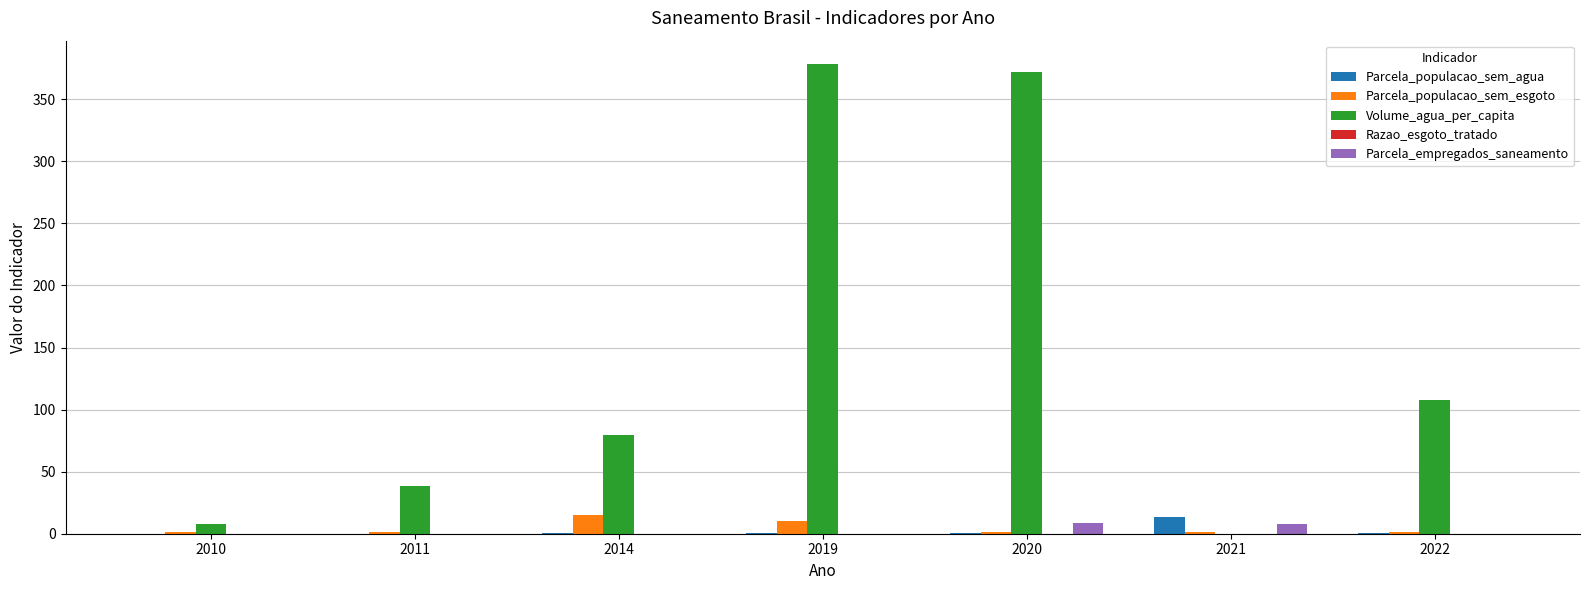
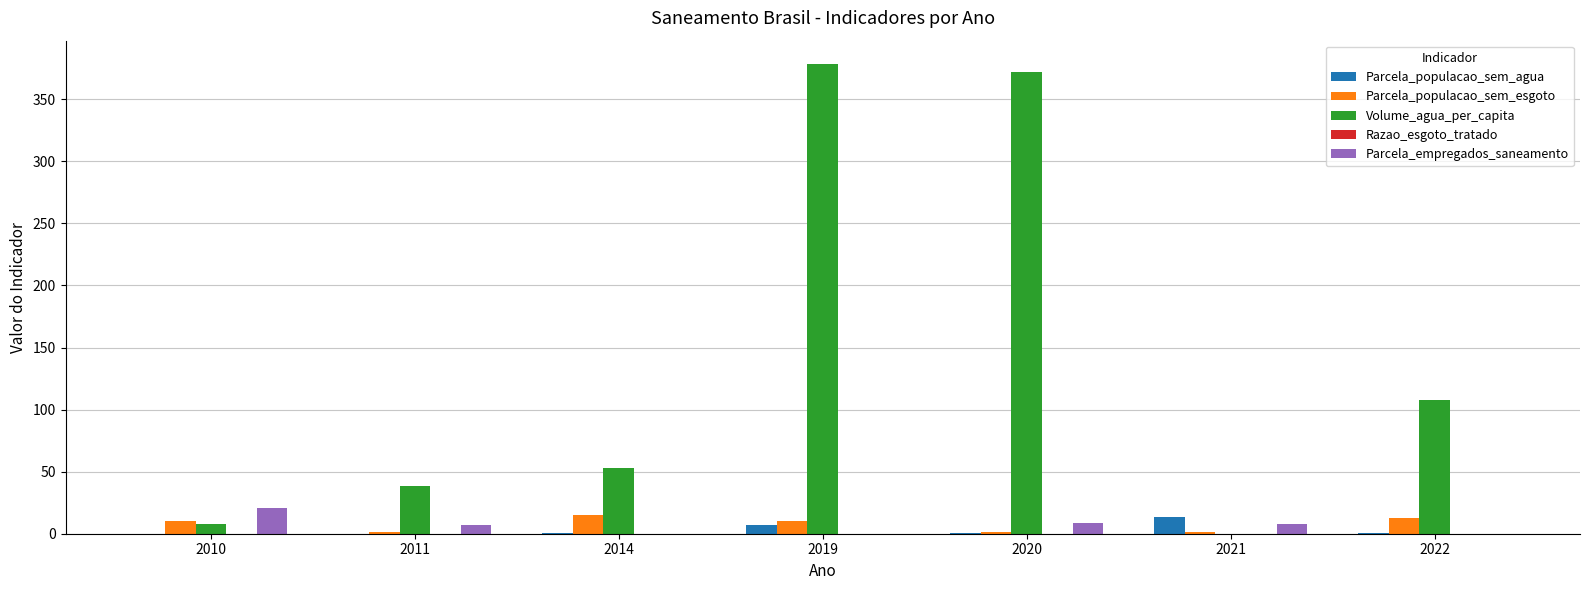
  {
    "Parcela_populacao_sem_agua": {
-     "2019": 1,
+     "2019": 7,
      "2021": 13
    },
    "Parcela_populacao_sem_esgoto": {
-     "2010": 1,
+     "2010": 10,
      "2014": 15,
      "2019": 10,
-     "2022": 1
+     "2022": 12
    },
    "Volume_agua_per_capita": {
      "2010": 8,
      "2011": 38,
-     "2014": 79,
+     "2014": 53,
      "2019": 378,
      "2020": 372,
      "2021": 0,
      "2022": 108
    },
    "Razao_esgoto_tratado": {
      "2010": 0,
      "2011": 0,
      "2019": 0,
      "2020": 0,
      "2021": 0,
      "2022": 0
    },
    "Parcela_empregados_saneamento": {
-     "2010": 0,
-     "2011": 0,
+     "2010": 21,
+     "2011": 7,
      "2020": 9,
      "2021": 8,
      "2022": 0
    }
  }
